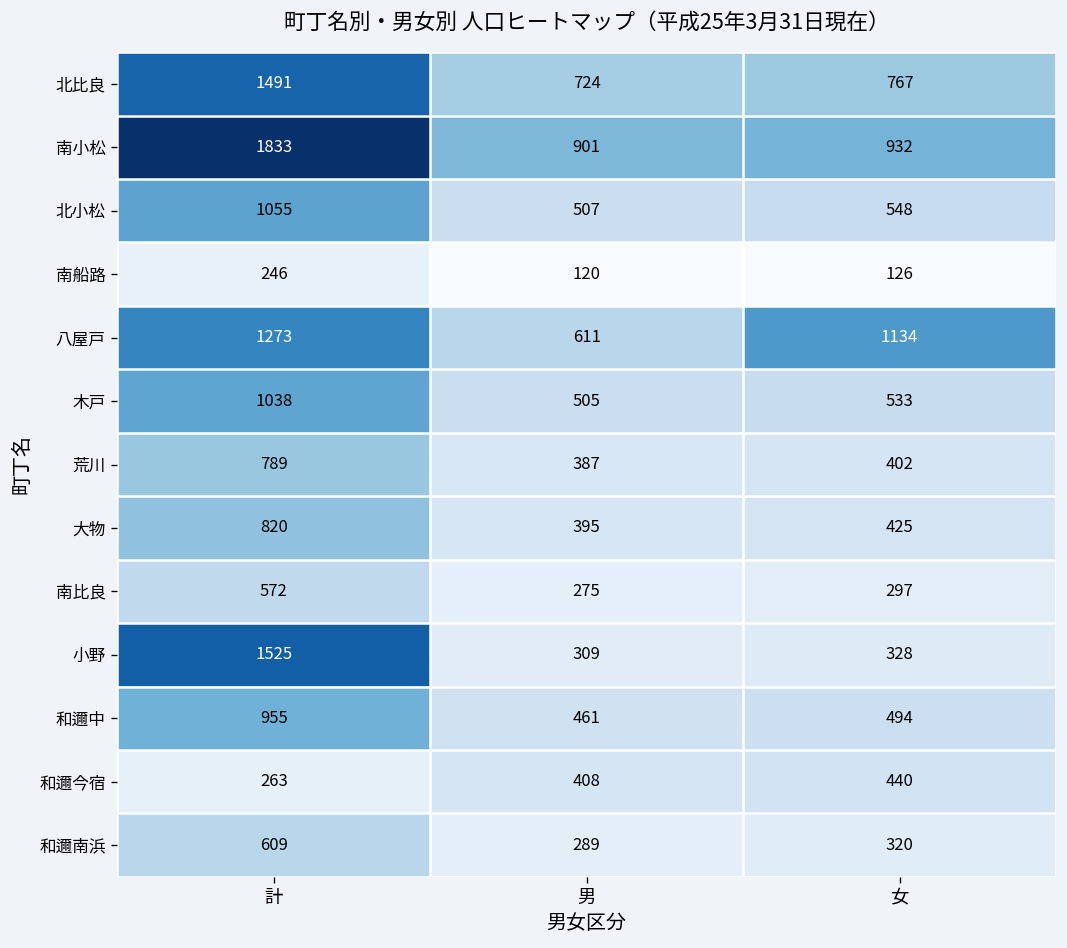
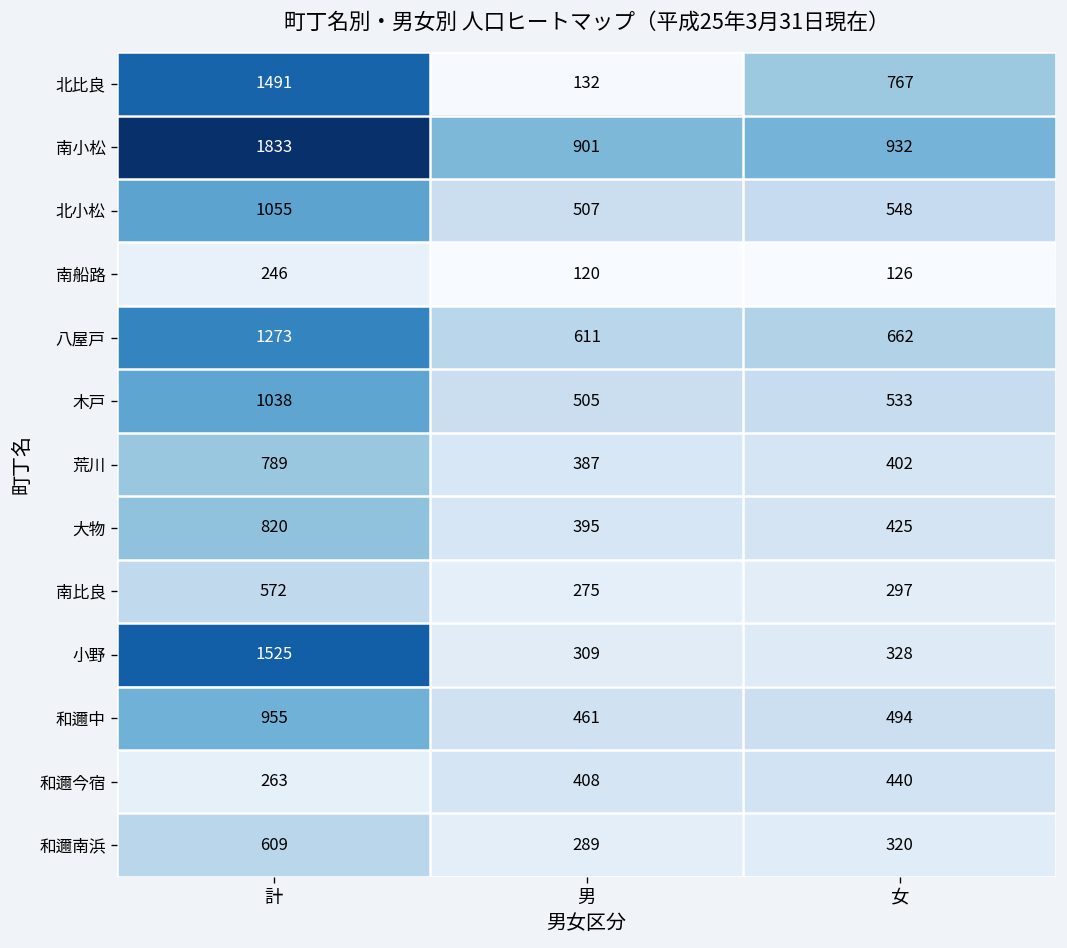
  {
    "北比良": {
      "計": 1491,
-     "男": 724,
+     "男": 132,
      "女": 767
    },
    "南小松": {
      "計": 1833,
      "男": 901,
      "女": 932
    },
    "北小松": {
      "計": 1055,
      "男": 507,
      "女": 548
    },
    "南船路": {
      "計": 246,
      "男": 120,
      "女": 126
    },
    "八屋戸": {
      "計": 1273,
      "男": 611,
-     "女": 1134
+     "女": 662
    },
    "木戸": {
      "計": 1038,
      "男": 505,
      "女": 533
    },
    "荒川": {
      "計": 789,
      "男": 387,
      "女": 402
    },
    "大物": {
      "計": 820,
      "男": 395,
      "女": 425
    },
    "南比良": {
      "計": 572,
      "男": 275,
      "女": 297
    },
    "小野": {
      "計": 1525,
      "男": 309,
      "女": 328
    },
    "和邇中": {
      "計": 955,
      "男": 461,
      "女": 494
    },
    "和邇今宿": {
      "計": 263,
      "男": 408,
      "女": 440
    },
    "和邇南浜": {
      "計": 609,
      "男": 289,
      "女": 320
    }
  }
